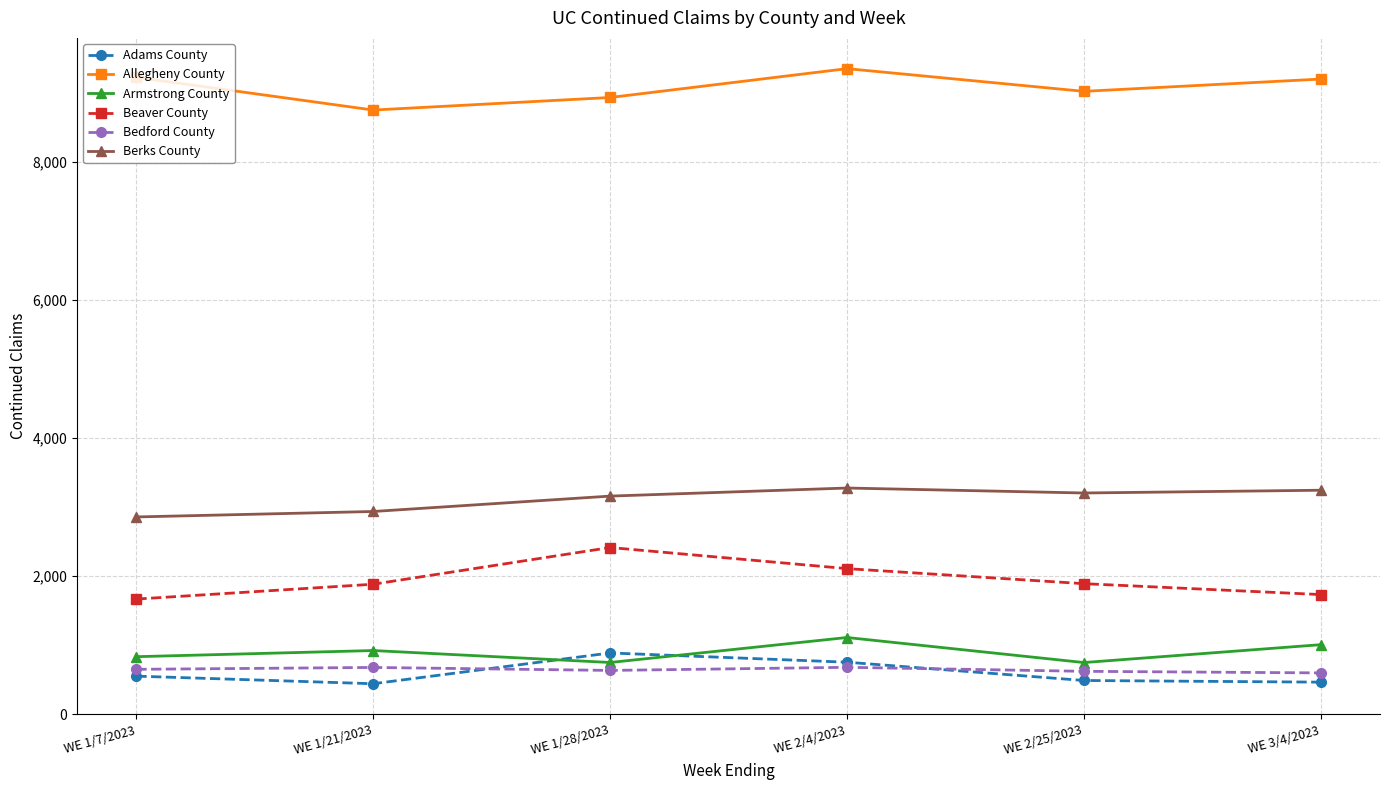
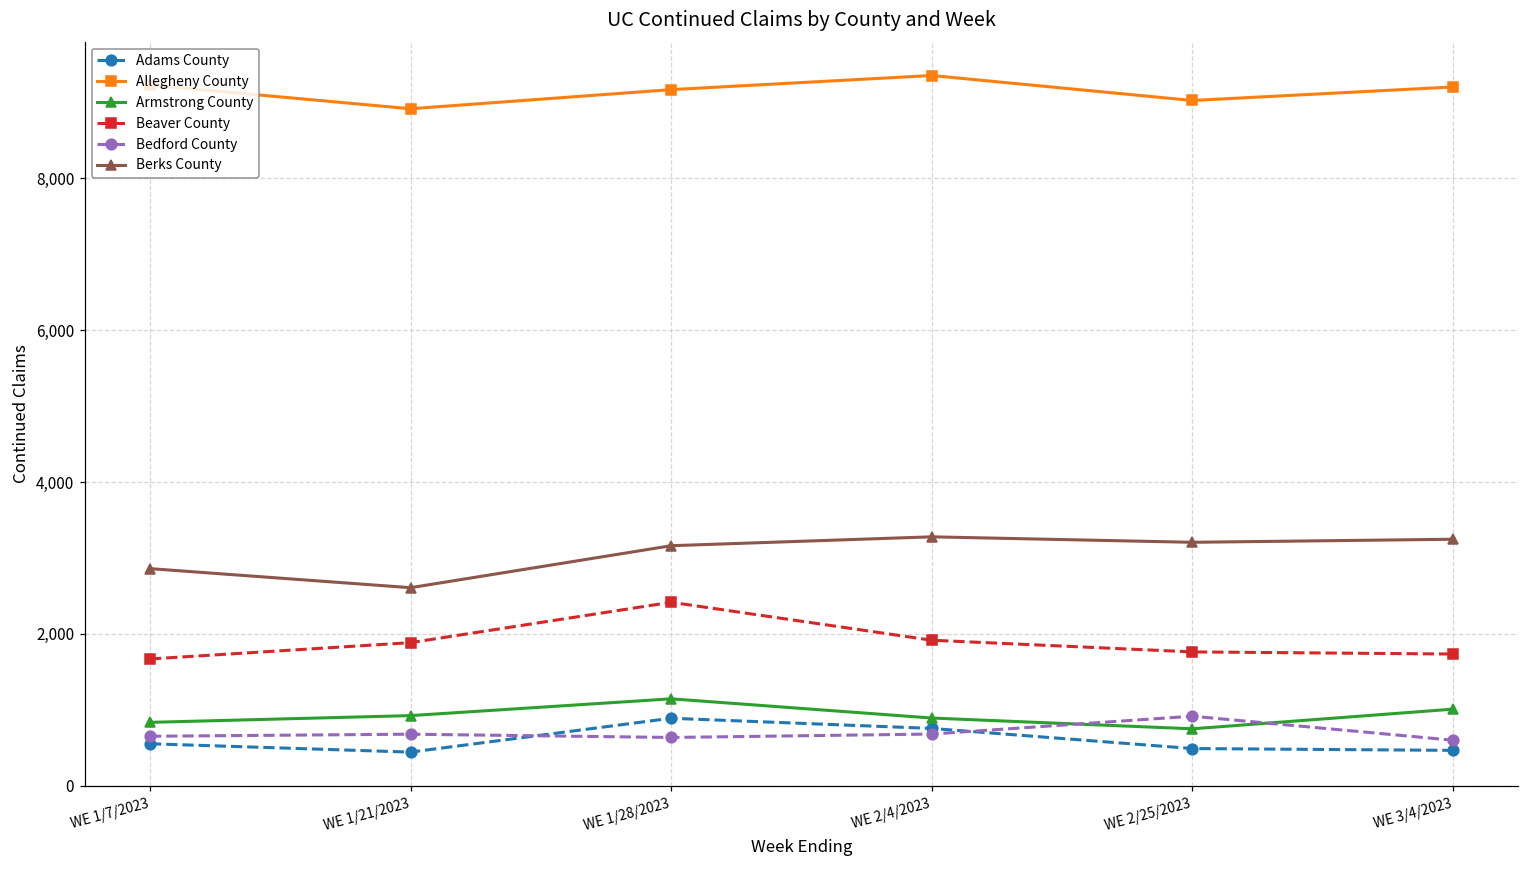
  {
    "Adams County": {
      "WE 1/7/2023": "600",
      "WE 1/21/2023": "400",
      "WE 1/28/2023": "900",
      "WE 2/4/2023": "800",
      "WE 2/25/2023": "500",
      "WE 3/4/2023": "500"
    },
    "Allegheny County": {
-     "WE 1/21/2023": "8,800",
-     "WE 1/28/2023": "8,900",
+     "WE 1/21/2023": "8,900",
+     "WE 1/28/2023": "9,200",
      "WE 2/4/2023": "9,400",
      "WE 2/25/2023": "9,000",
      "WE 3/4/2023": "9,200"
    },
    "Armstrong County": {
      "WE 1/7/2023": "800",
      "WE 1/21/2023": "900",
-     "WE 1/28/2023": "800",
-     "WE 2/4/2023": "1,100",
+     "WE 1/28/2023": "1,100",
+     "WE 2/4/2023": "900",
      "WE 2/25/2023": "800",
      "WE 3/4/2023": "1,000"
    },
    "Beaver County": {
      "WE 1/7/2023": "1,700",
      "WE 1/21/2023": "1,900",
      "WE 1/28/2023": "2,400",
-     "WE 2/4/2023": "2,100",
-     "WE 2/25/2023": "1,900",
+     "WE 2/4/2023": "1,900",
+     "WE 2/25/2023": "1,800",
      "WE 3/4/2023": "1,700"
    },
    "Bedford County": {
      "WE 1/7/2023": "700",
      "WE 1/21/2023": "700",
      "WE 1/28/2023": "600",
      "WE 2/4/2023": "700",
-     "WE 2/25/2023": "600",
+     "WE 2/25/2023": "900",
      "WE 3/4/2023": "600"
    },
    "Berks County": {
      "WE 1/7/2023": "2,900",
-     "WE 1/21/2023": "2,900",
+     "WE 1/21/2023": "2,600",
      "WE 1/28/2023": "3,200",
      "WE 2/4/2023": "3,300",
      "WE 2/25/2023": "3,200",
      "WE 3/4/2023": "3,200"
    }
  }
